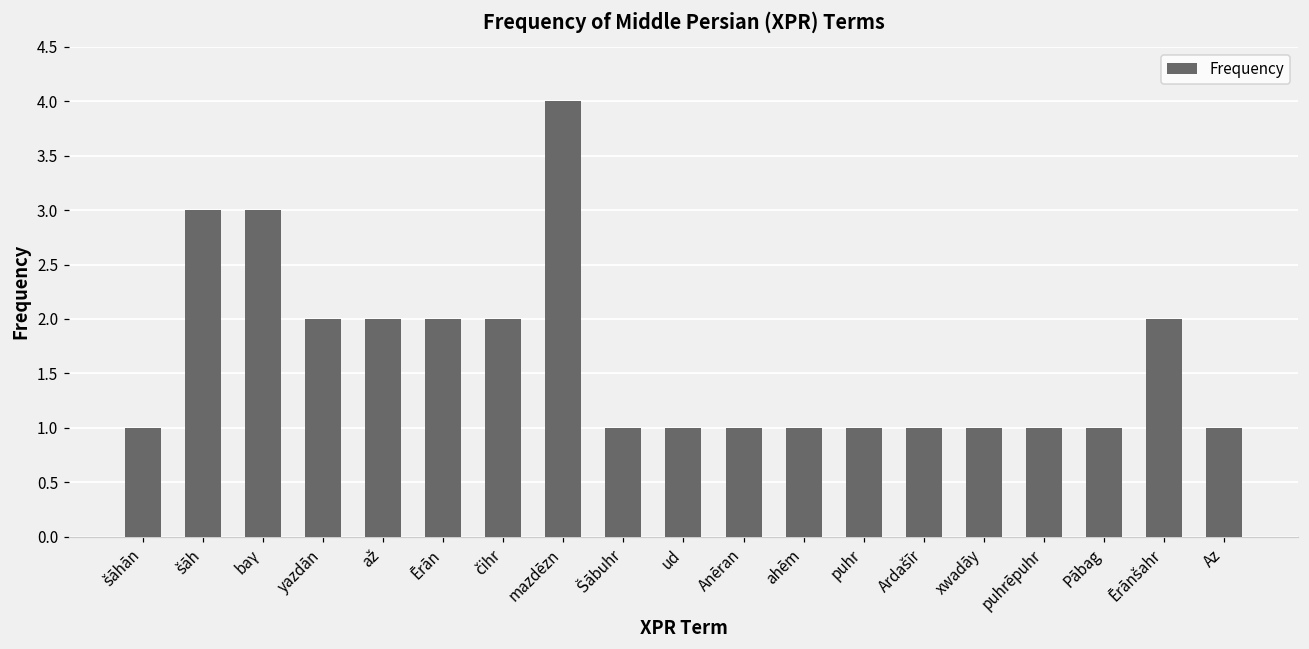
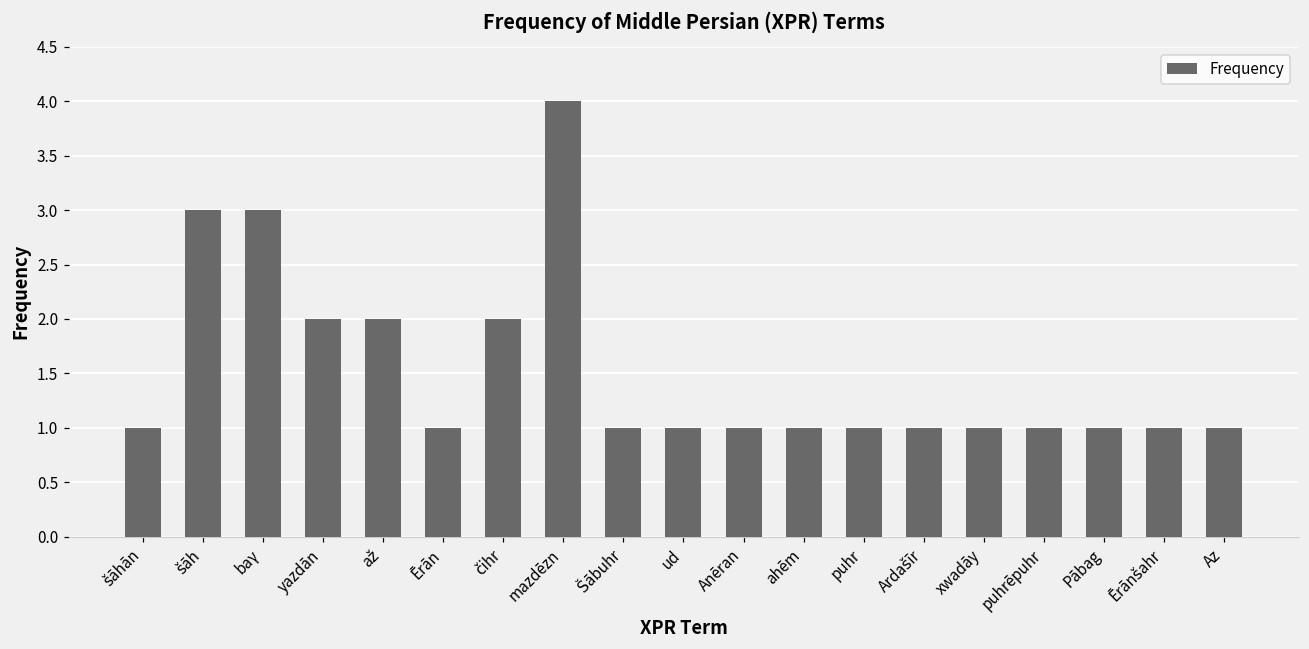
  {
    "šāhān": 1,
    "šāh": 3,
    "baγ": 3,
    "yazdān": 2,
    "až": 2,
-   "Ērān": 2,
+   "Ērān": 1,
    "čihr": 2,
    "mazdēzn": 4,
    "Šābuhr": 1,
    "ud": 1,
    "Anēran": 1,
    "ahēm": 1,
    "puhr": 1,
    "Ardašīr": 1,
    "xwadāy": 1,
    "puhrēpuhr": 1,
    "Pābag": 1,
-   "Ērānšahr": 2,
+   "Ērānšahr": 1,
    "Az": 1
  }
